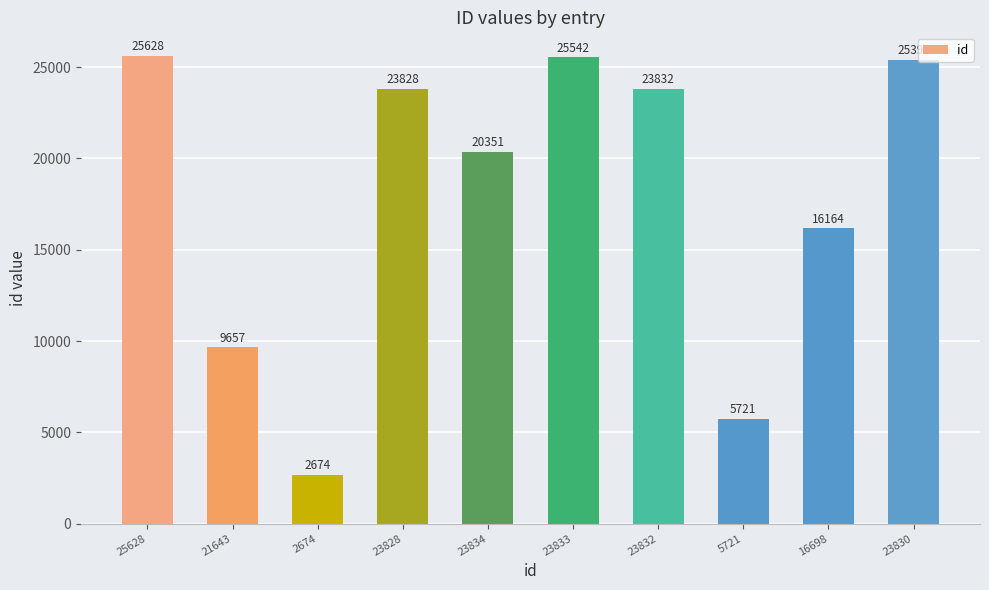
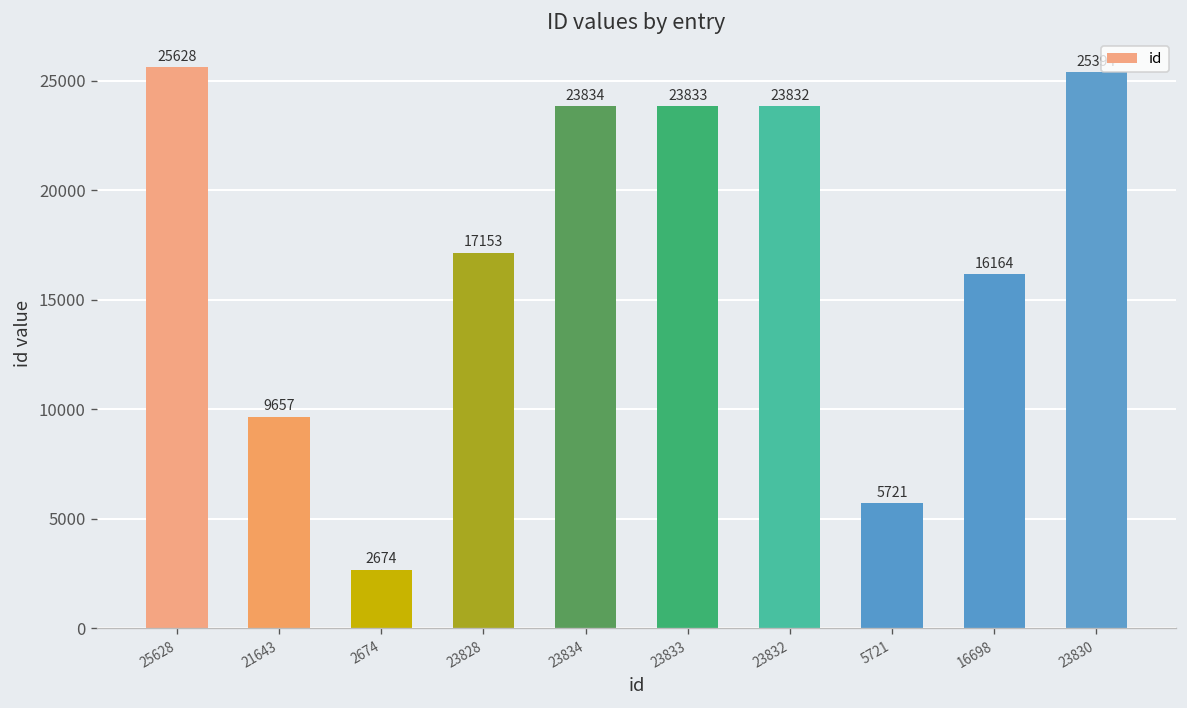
  {
    "25628": 25628,
    "21643": 9657,
    "2674": 2674,
-   "23828": 23828,
-   "23834": 20351,
-   "23833": 25542,
+   "23828": 17153,
+   "23834": 23834,
+   "23833": 23833,
    "23832": 23832,
    "5721": 5721,
    "16698": 16164
  }
